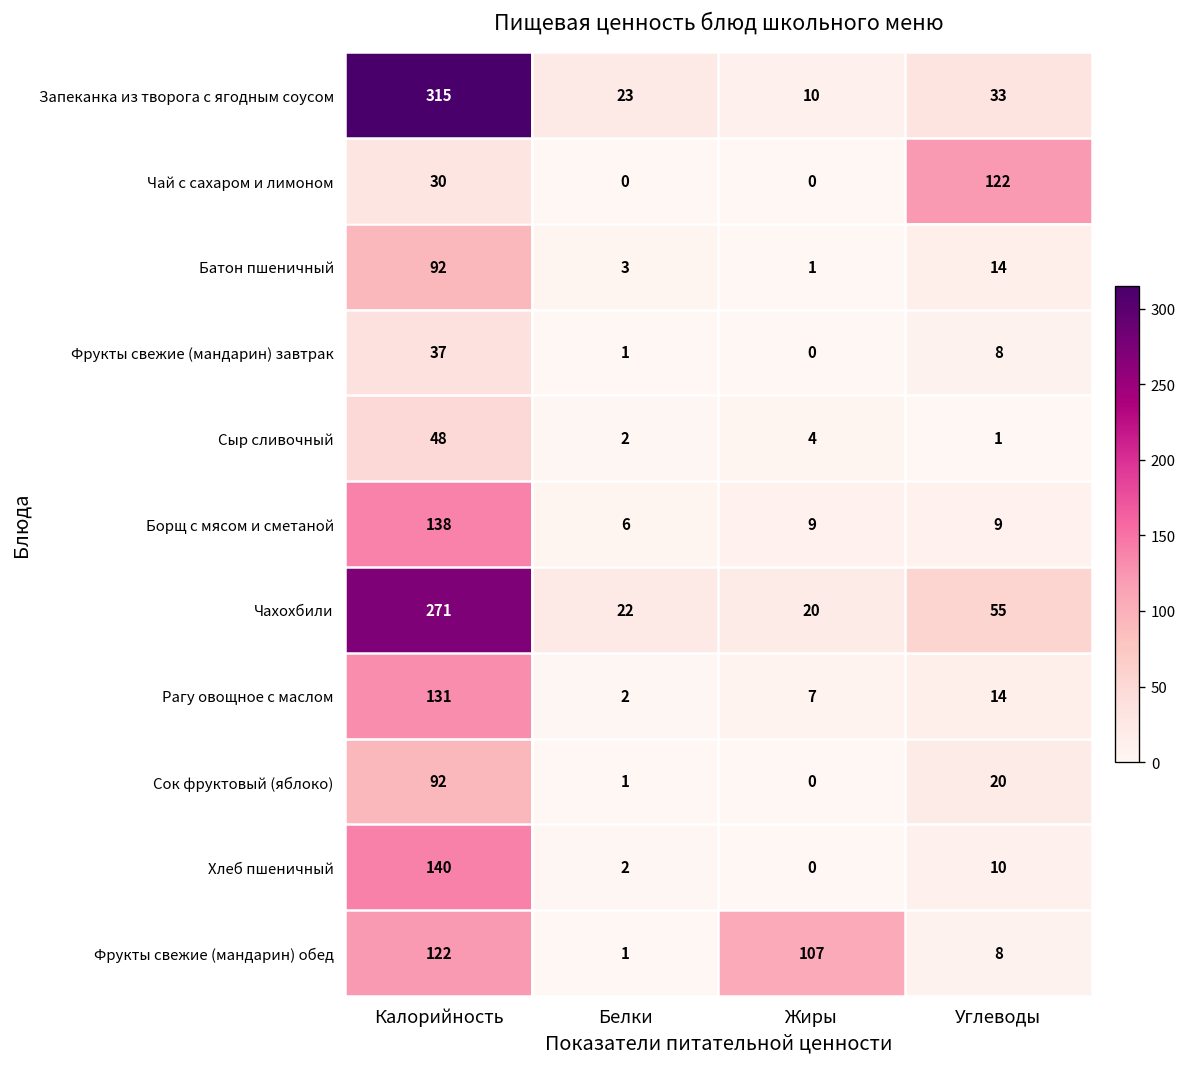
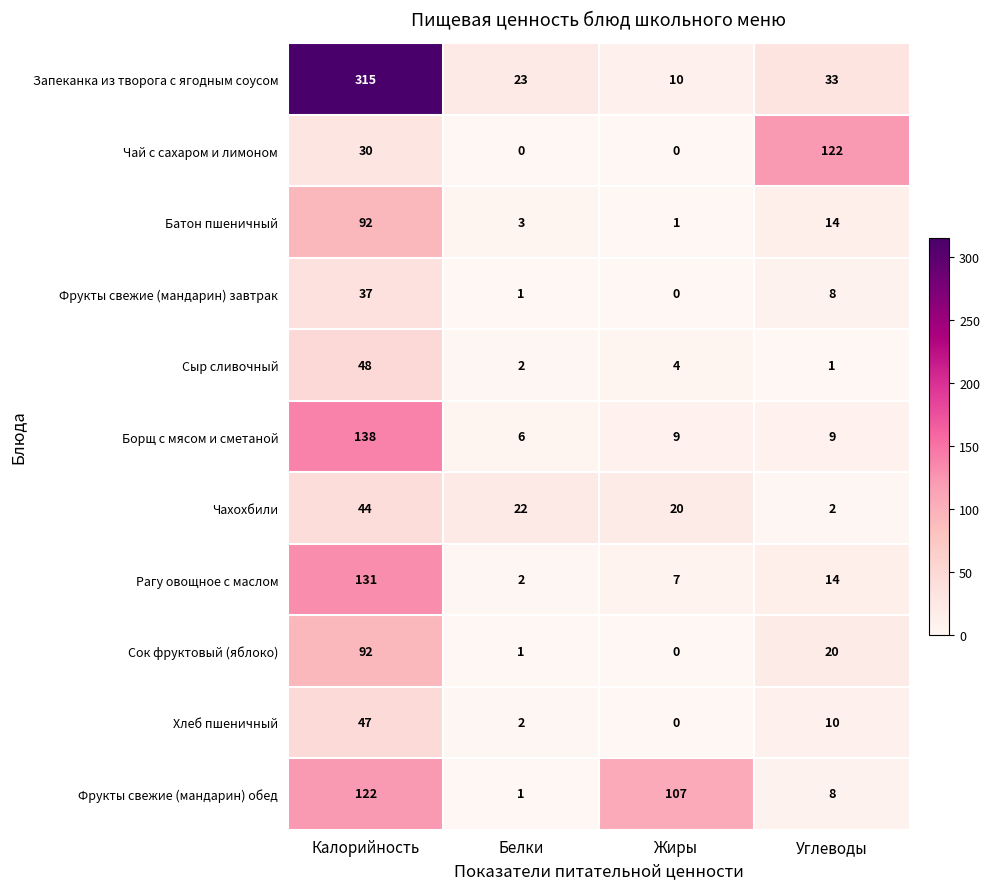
  {
    "Запеканка из творога с ягодным соусом": {
      "Калорийность": 315,
      "Белки": 23,
      "Жиры": 10,
      "Углеводы": 33
    },
    "Чай с сахаром и лимоном": {
      "Калорийность": 30,
      "Белки": 0,
      "Жиры": 0,
      "Углеводы": 122
    },
    "Батон пшеничный": {
      "Калорийность": 92,
      "Белки": 3,
      "Жиры": 1,
      "Углеводы": 14
    },
    "Фрукты свежие (мандарин) завтрак": {
      "Калорийность": 37,
      "Белки": 1,
      "Жиры": 0,
      "Углеводы": 8
    },
    "Сыр сливочный": {
      "Калорийность": 48,
      "Белки": 2,
      "Жиры": 4,
      "Углеводы": 1
    },
    "Борщ с мясом и сметаной": {
      "Калорийность": 138,
      "Белки": 6,
      "Жиры": 9,
      "Углеводы": 9
    },
    "Чахохбили": {
-     "Калорийность": 271,
+     "Калорийность": 44,
      "Белки": 22,
      "Жиры": 20,
-     "Углеводы": 55
+     "Углеводы": 2
    },
    "Рагу овощное с маслом": {
      "Калорийность": 131,
      "Белки": 2,
      "Жиры": 7,
      "Углеводы": 14
    },
    "Сок фруктовый (яблоко)": {
      "Калорийность": 92,
      "Белки": 1,
      "Жиры": 0,
      "Углеводы": 20
    },
    "Хлеб пшеничный": {
-     "Калорийность": 140,
+     "Калорийность": 47,
      "Белки": 2,
      "Жиры": 0,
      "Углеводы": 10
    },
    "Фрукты свежие (мандарин) обед": {
      "Калорийность": 122,
      "Белки": 1,
      "Жиры": 107,
      "Углеводы": 8
    }
  }
